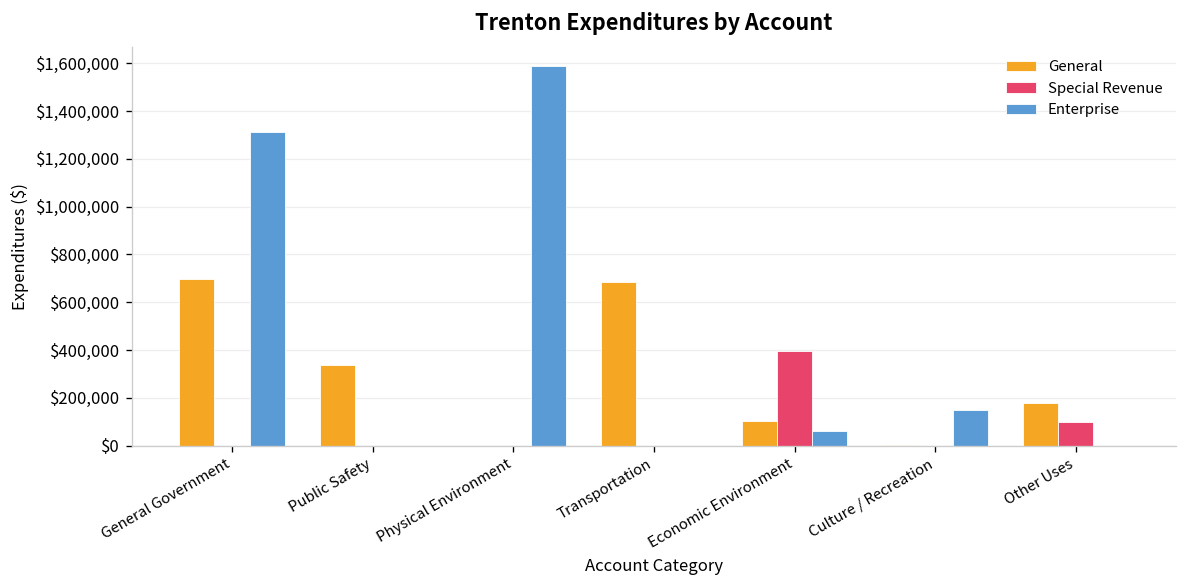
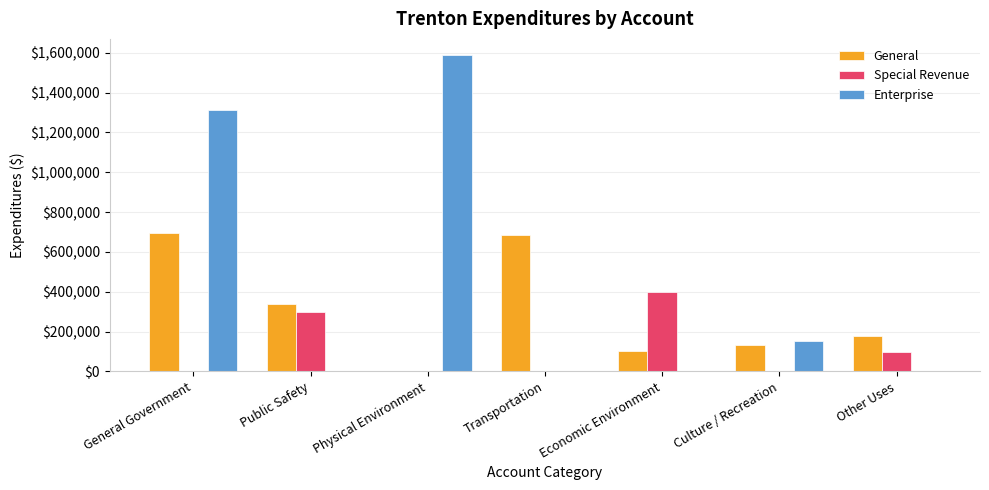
  {
    "General": {
      "General Government": "$700,000",
      "Public Safety": "$340,000",
      "Physical Environment": "$0",
      "Transportation": "$680,000",
      "Economic Environment": "$100,000",
-     "Culture / Recreation": "$0",
+     "Culture / Recreation": "$130,000",
      "Other Uses": "$180,000"
    },
    "Special Revenue": {
      "General Government": "$0",
-     "Public Safety": "$0",
+     "Public Safety": "$300,000",
      "Physical Environment": "$0",
      "Transportation": "$0",
      "Economic Environment": "$400,000",
      "Culture / Recreation": "$0",
      "Other Uses": "$100,000"
    },
    "Enterprise": {
      "General Government": "$1,310,000",
      "Public Safety": "$0",
      "Physical Environment": "$1,590,000",
      "Transportation": "$0",
-     "Economic Environment": "$60,000",
+     "Economic Environment": "$0",
      "Culture / Recreation": "$150,000",
      "Other Uses": "$0"
    }
  }
